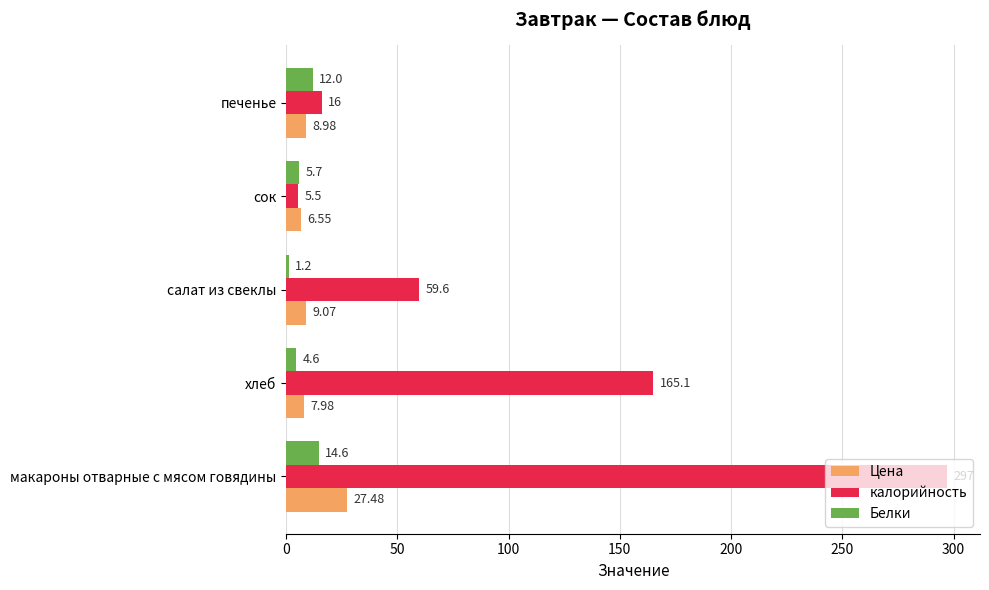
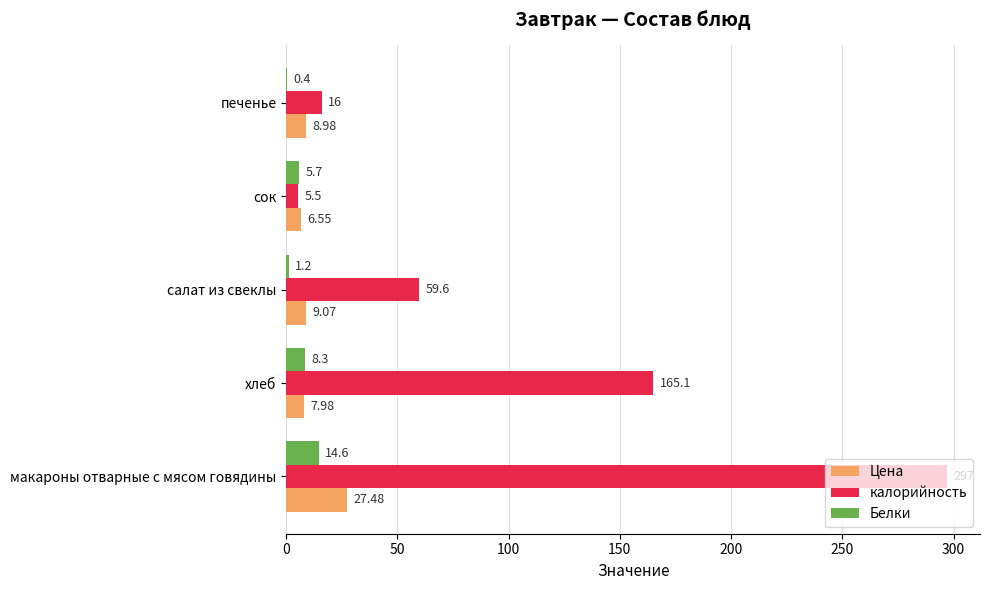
  {
    "Цена": {
      "печенье": 8.98,
      "сок": 6.55,
      "салат из свеклы": 9.07,
      "хлеб": 7.98,
      "макароны отварные с мясом говядины": 27.48
    },
    "калорийность": {
      "печенье": 16,
      "сок": 5.5,
      "салат из свеклы": 59.6,
      "хлеб": 165.1
    },
    "Белки": {
-     "печенье": 12.0,
+     "печенье": 0.4,
      "сок": 5.7,
      "салат из свеклы": 1.2,
-     "хлеб": 4.6,
+     "хлеб": 8.3,
      "макароны отварные с мясом говядины": 14.6
    }
  }
